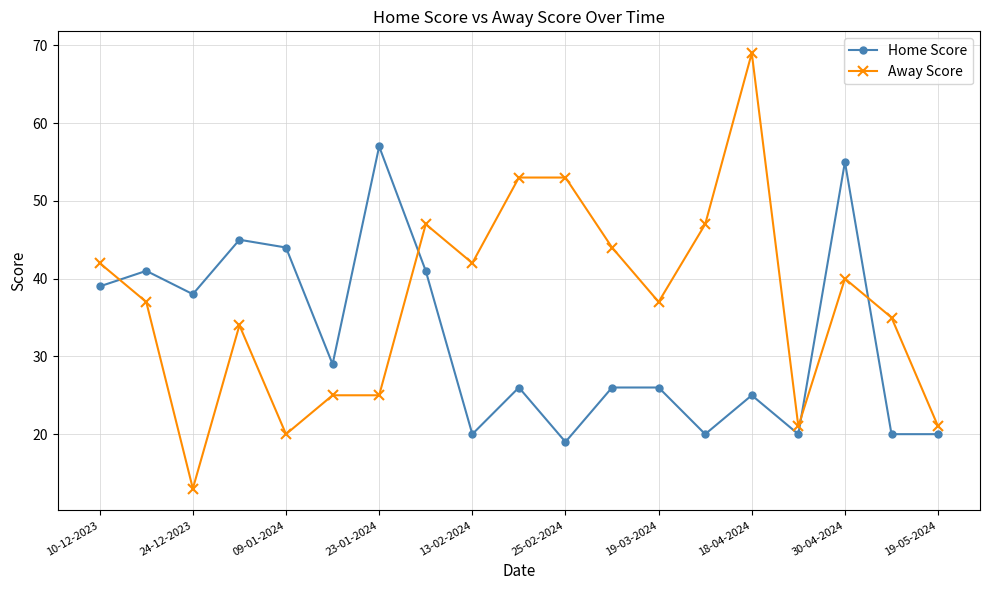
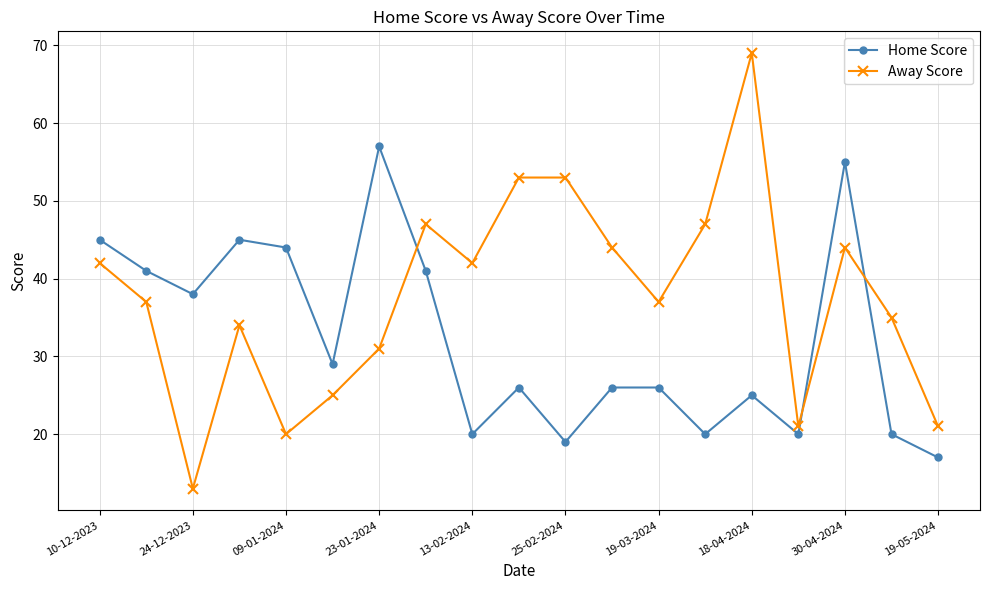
  {
    "Home Score": {
-     "10-12-2023": 39,
+     "10-12-2023": 45,
      "24-12-2023": 38,
      "09-01-2024": 44,
      "23-01-2024": 57,
      "13-02-2024": 20,
      "25-02-2024": 19,
      "19-03-2024": 26,
      "18-04-2024": 25,
      "30-04-2024": 55,
-     "19-05-2024": 20
+     "19-05-2024": 17
    },
    "Away Score": {
      "10-12-2023": 42,
      "24-12-2023": 13,
      "09-01-2024": 20,
-     "23-01-2024": 25,
+     "23-01-2024": 31,
      "13-02-2024": 42,
      "25-02-2024": 53,
      "19-03-2024": 37,
      "18-04-2024": 69,
-     "30-04-2024": 40,
+     "30-04-2024": 44,
      "19-05-2024": 21
    }
  }
